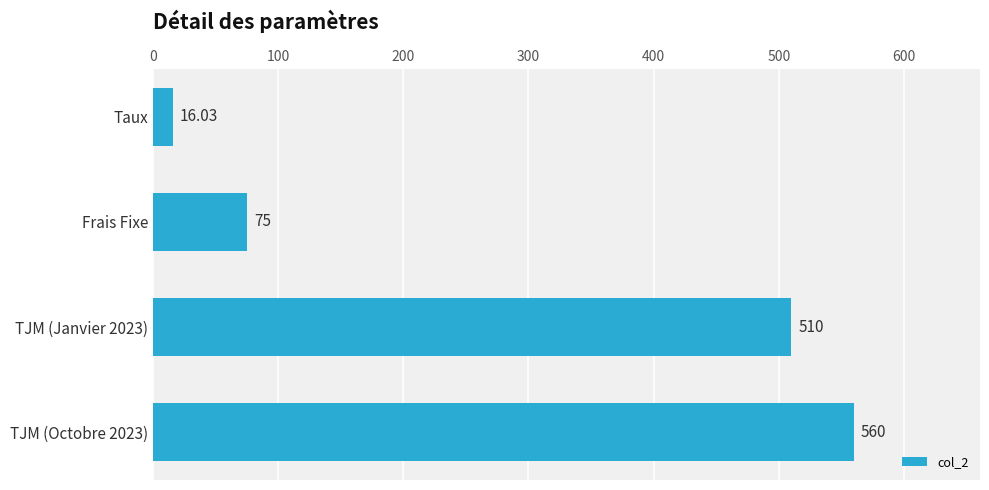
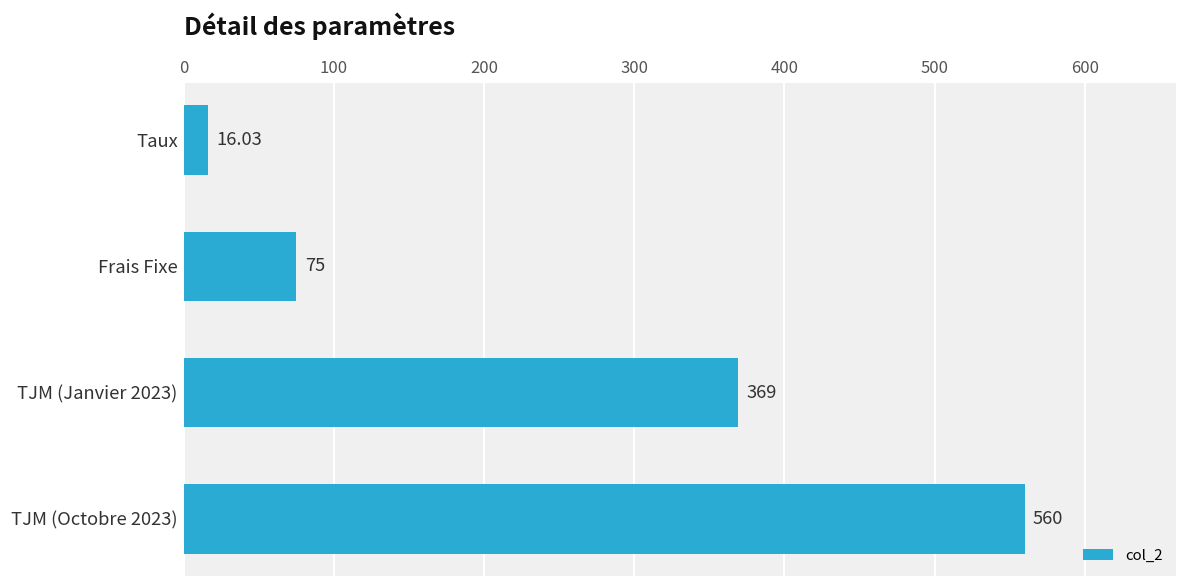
  {
    "Taux": 16.03,
    "Frais Fixe": 75,
-   "TJM (Janvier 2023)": 510,
+   "TJM (Janvier 2023)": 369,
    "TJM (Octobre 2023)": 560
  }
